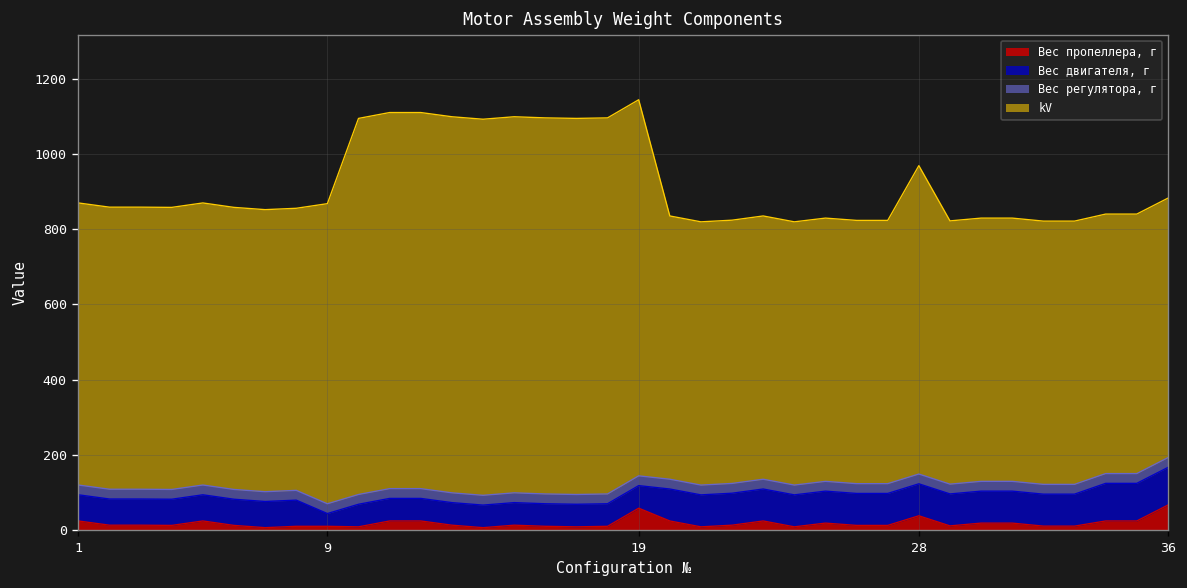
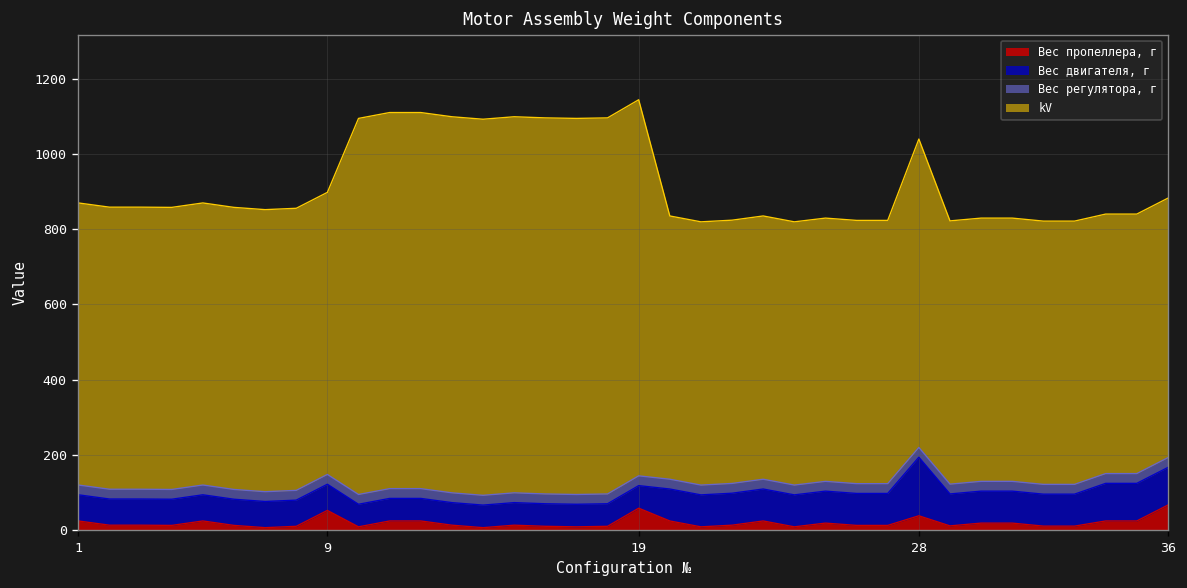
  {
    "Вес пропеллера, г": {
      "1": 20,
-     "9": 10,
+     "9": 50,
      "19": 60,
      "28": 40,
      "36": 70
    },
    "Вес двигателя, г": {
      "1": 70,
-     "9": 30,
+     "9": 70,
      "19": 60,
-     "28": 90,
+     "28": 160,
      "36": 100
    },
    "Вес регулятора, г": {
      "1": 30,
      "9": 30,
      "19": 30,
      "28": 30,
      "36": 30
    },
    "kV": {
      "1": 750,
-     "9": 800,
+     "9": 750,
      "19": 1000,
      "28": 820,
      "36": 690
    }
  }
